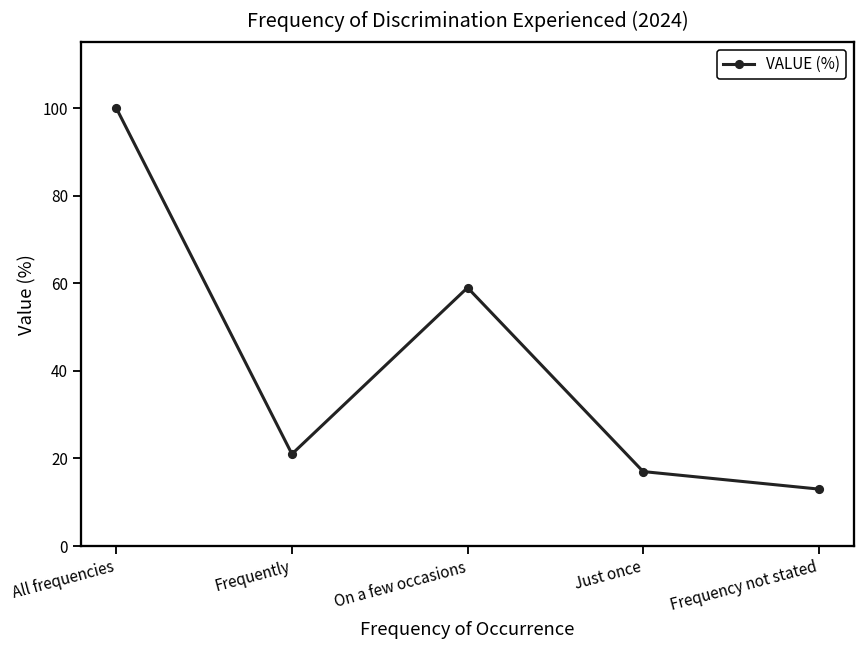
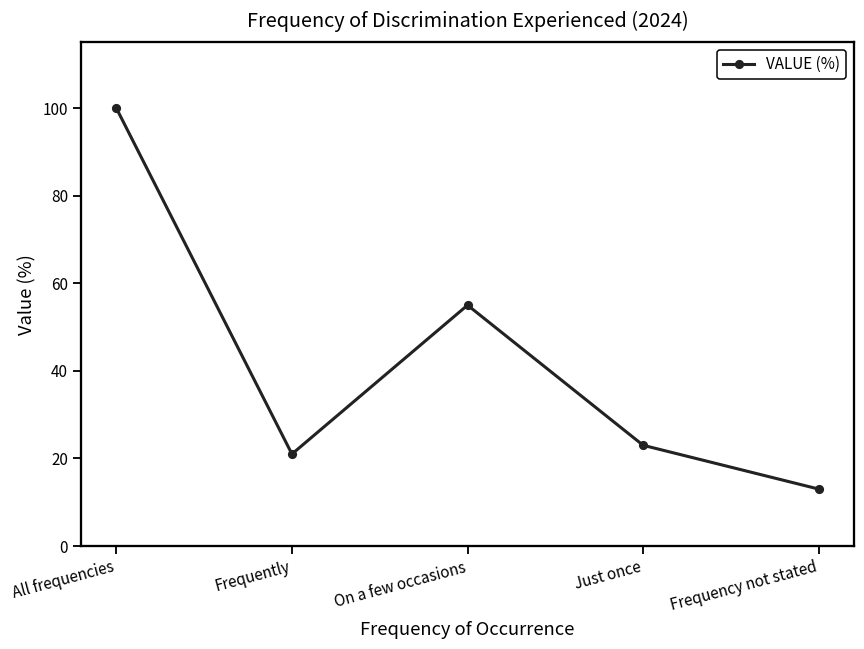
  {
    "All frequencies": 100,
    "Frequently": 21,
-   "On a few occasions": 59,
-   "Just once": 17,
+   "On a few occasions": 55,
+   "Just once": 23,
    "Frequency not stated": 13
  }
